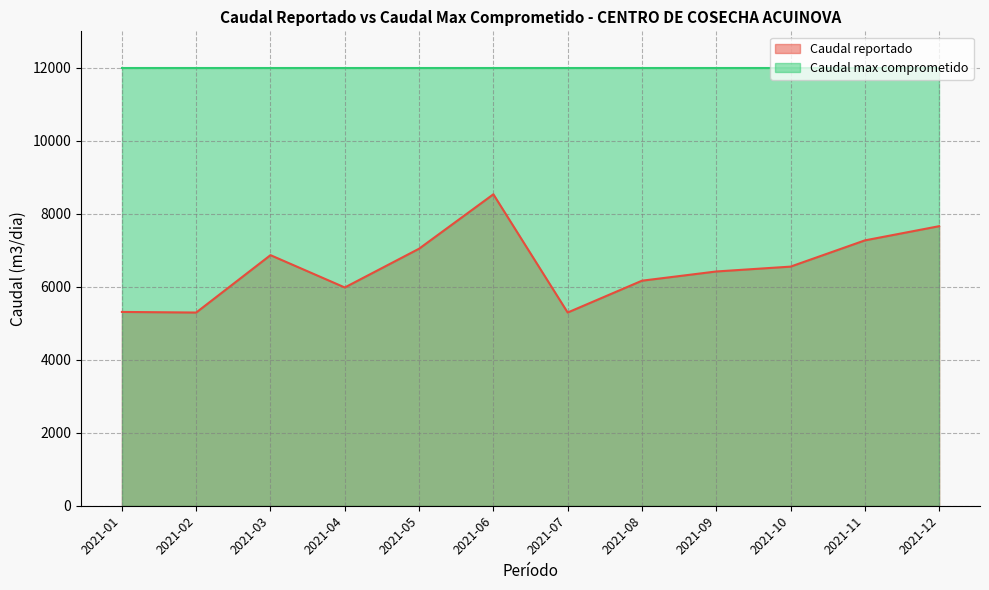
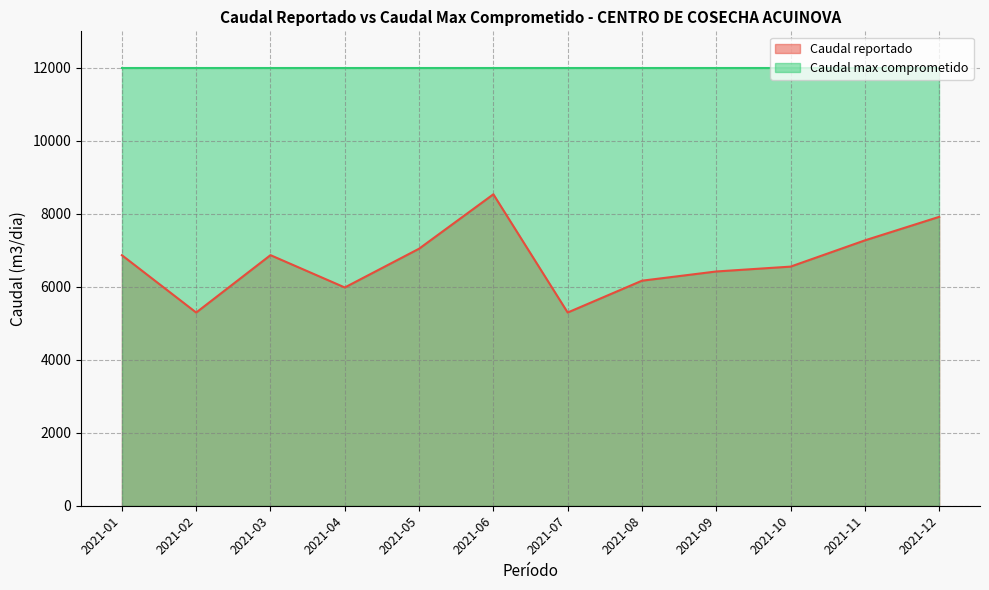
  {
    "Caudal reportado": {
-     "2021-01": 5300,
+     "2021-01": 6900,
      "2021-02": 5300,
      "2021-03": 6900,
      "2021-04": 6000,
      "2021-05": 7000,
      "2021-06": 8500,
      "2021-07": 5300,
      "2021-08": 6200,
      "2021-09": 6400,
      "2021-10": 6600,
      "2021-11": 7300,
-     "2021-12": 7700
+     "2021-12": 7900
    },
    "Caudal max comprometido": {
      "2021-01": 12000,
      "2021-02": 12000,
      "2021-03": 12000,
      "2021-04": 12000,
      "2021-05": 12000,
      "2021-06": 12000,
      "2021-07": 12000,
      "2021-08": 12000,
      "2021-09": 12000
    }
  }
